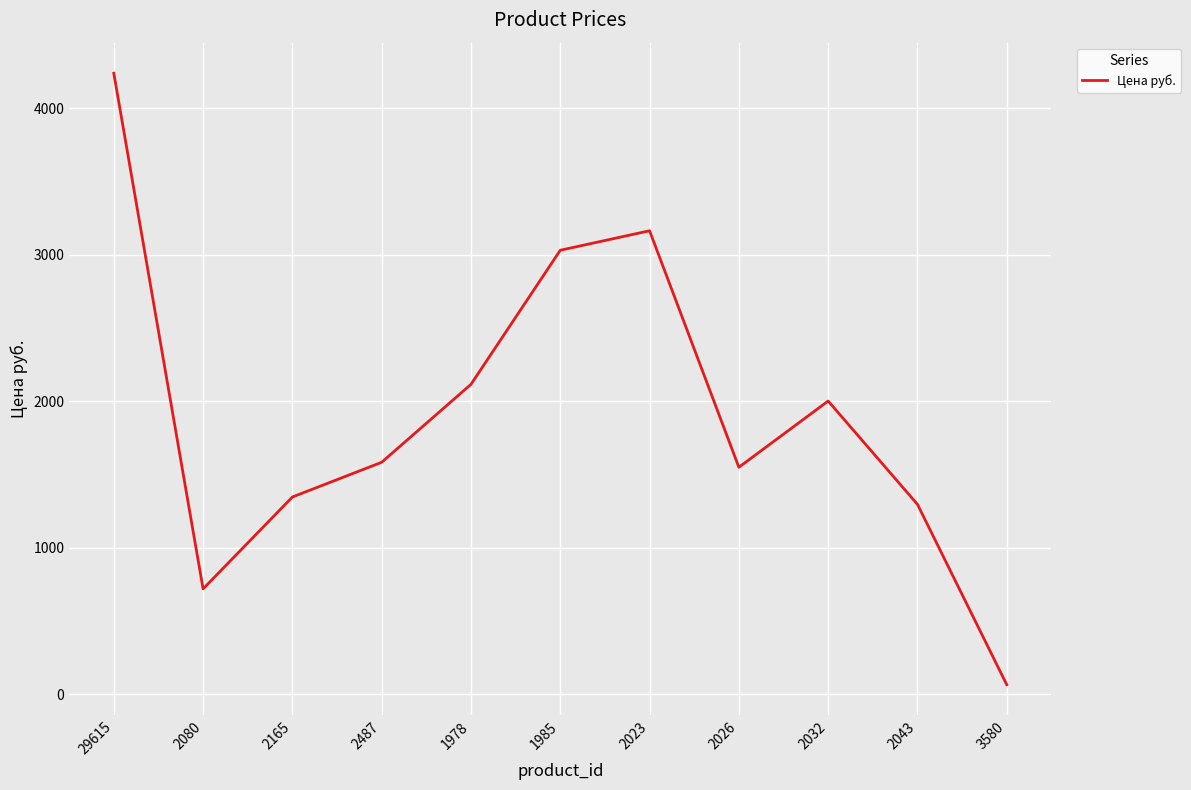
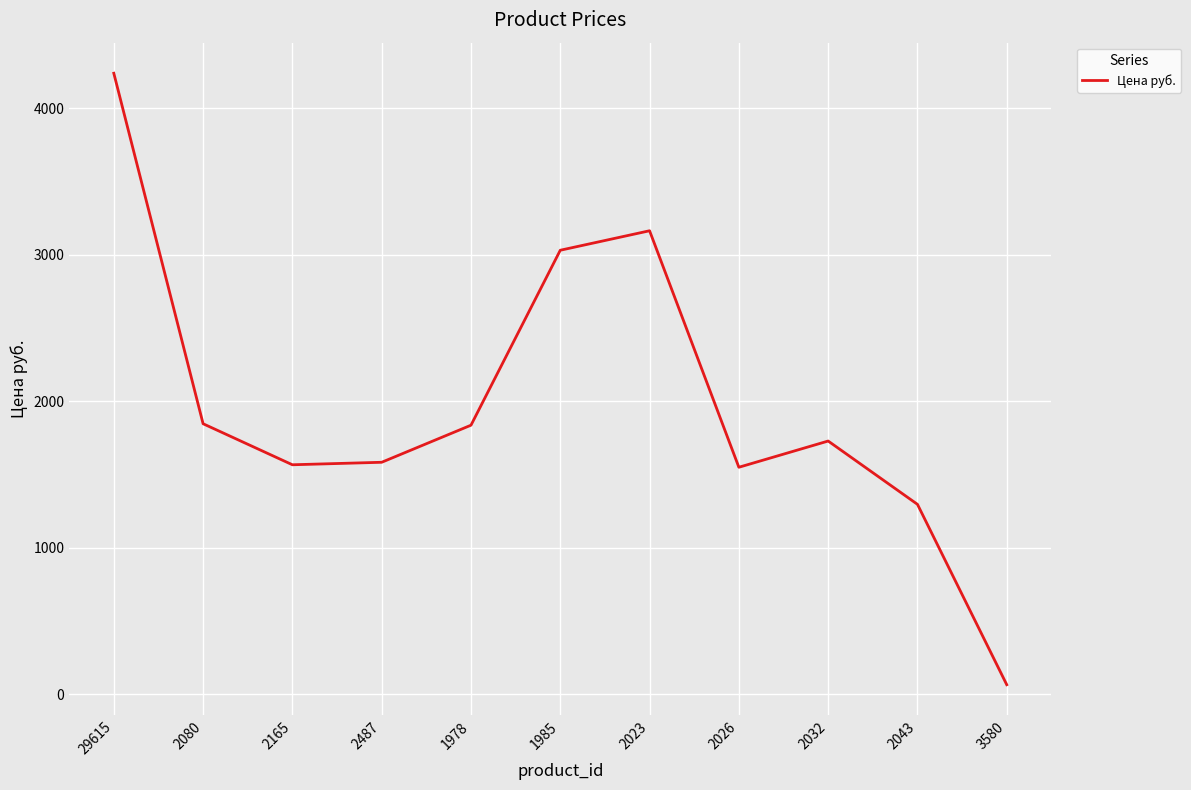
  {
    "29615": 4240,
-   "2080": 720,
-   "2165": 1350,
+   "2080": 1850,
+   "2165": 1570,
    "2487": 1580,
-   "1978": 2120,
+   "1978": 1840,
    "1985": 3030,
    "2023": 3160,
    "2026": 1550,
-   "2032": 2000,
+   "2032": 1730,
    "2043": 1300,
    "3580": 70
  }
